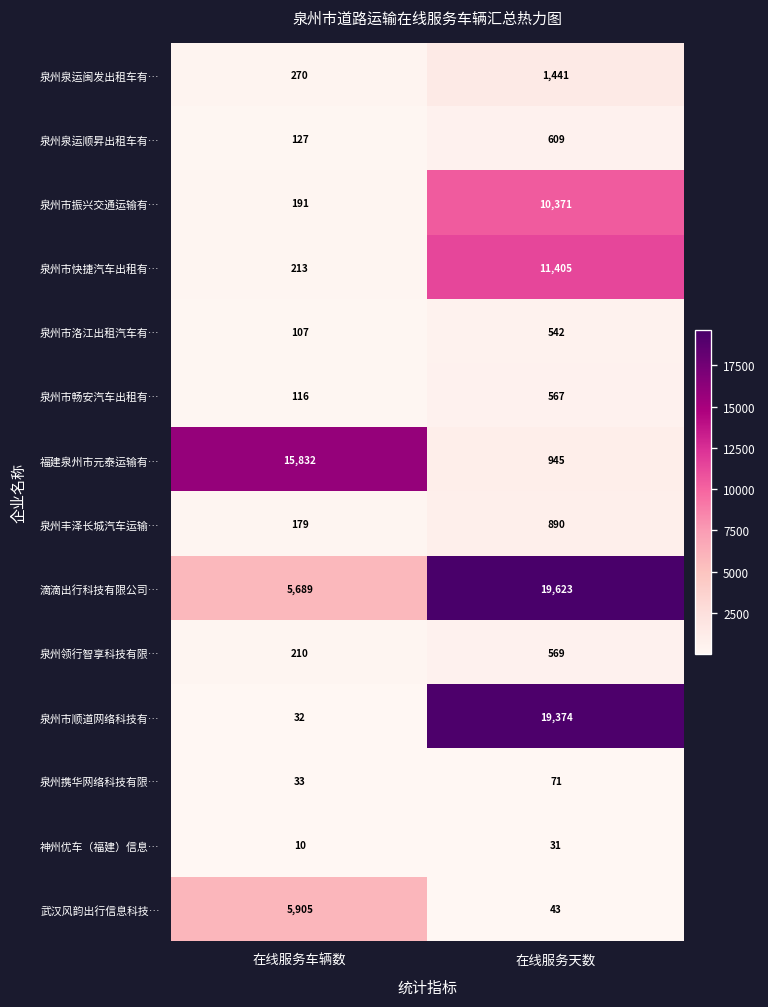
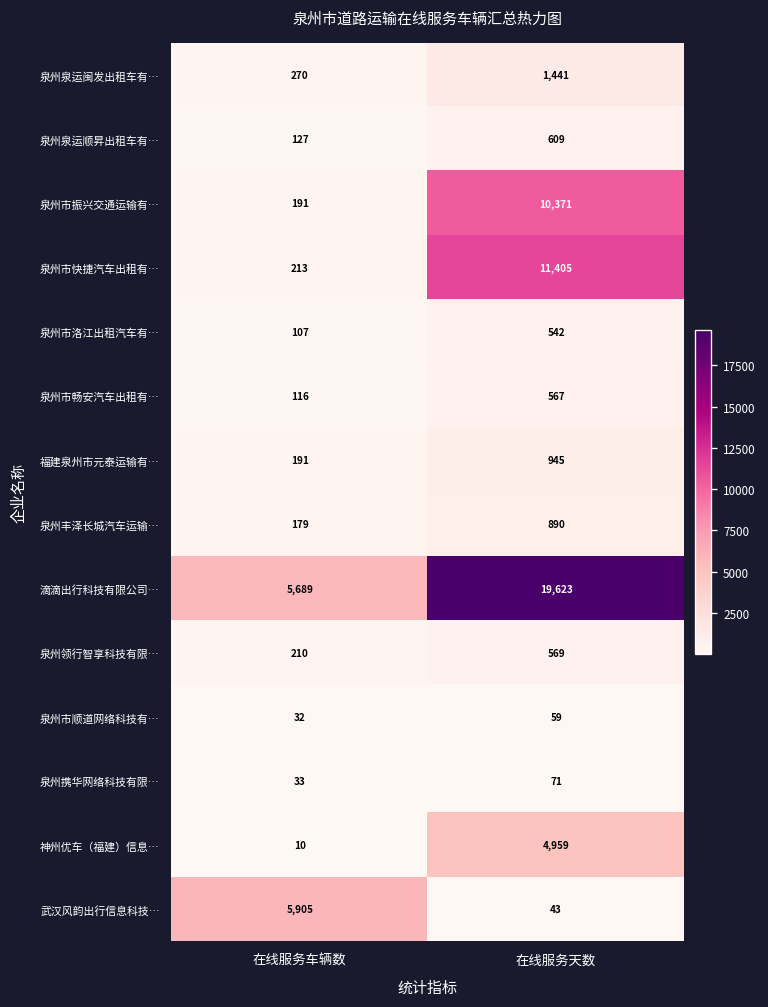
  {
    "泉州泉运闽发出租车有…": {
      "在线服务车辆数": "270",
      "在线服务天数": "1,441"
    },
    "泉州泉运顺昇出租车有…": {
      "在线服务车辆数": "127",
      "在线服务天数": "609"
    },
    "泉州市振兴交通运输有…": {
      "在线服务车辆数": "191",
      "在线服务天数": "10,371"
    },
    "泉州市快捷汽车出租有…": {
      "在线服务车辆数": "213",
      "在线服务天数": "11,405"
    },
    "泉州市洛江出租汽车有…": {
      "在线服务车辆数": "107",
      "在线服务天数": "542"
    },
    "泉州市畅安汽车出租有…": {
      "在线服务车辆数": "116",
      "在线服务天数": "567"
    },
    "福建泉州市元泰运输有…": {
-     "在线服务车辆数": "15,832",
+     "在线服务车辆数": "191",
      "在线服务天数": "945"
    },
    "泉州丰泽长城汽车运输…": {
      "在线服务车辆数": "179",
      "在线服务天数": "890"
    },
    "滴滴出行科技有限公司…": {
      "在线服务车辆数": "5,689",
      "在线服务天数": "19,623"
    },
    "泉州领行智享科技有限…": {
      "在线服务车辆数": "210",
      "在线服务天数": "569"
    },
    "泉州市顺道网络科技有…": {
      "在线服务车辆数": "32",
-     "在线服务天数": "19,374"
+     "在线服务天数": "59"
    },
    "泉州携华网络科技有限…": {
      "在线服务车辆数": "33",
      "在线服务天数": "71"
    },
    "神州优车（福建）信息…": {
      "在线服务车辆数": "10",
-     "在线服务天数": "31"
+     "在线服务天数": "4,959"
    },
    "武汉风韵出行信息科技…": {
      "在线服务车辆数": "5,905",
      "在线服务天数": "43"
    }
  }
